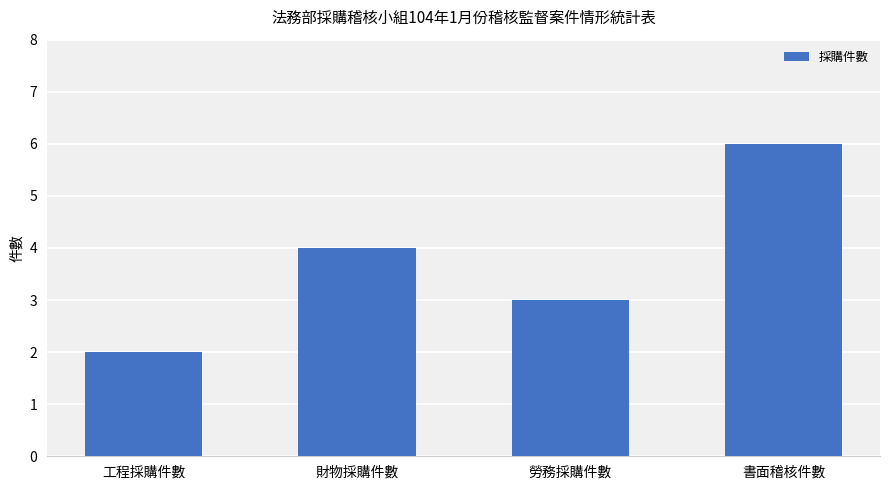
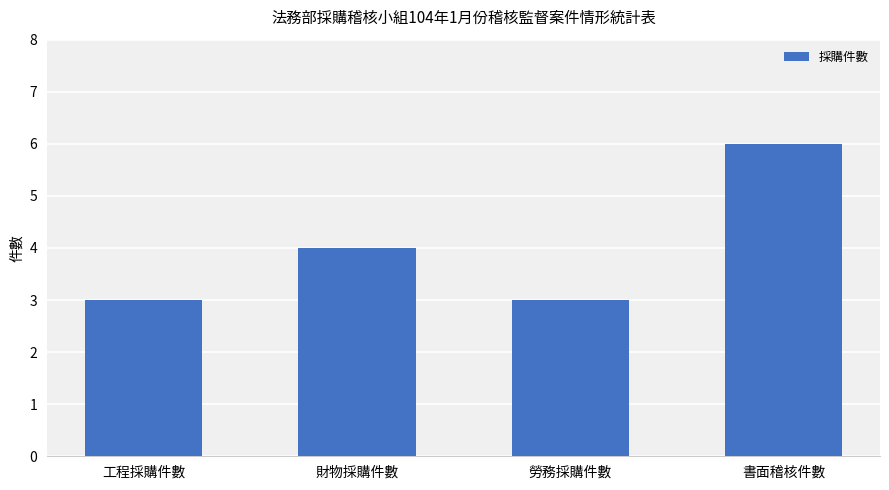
  {
-   "工程採購件數": 2,
+   "工程採購件數": 3,
    "財物採購件數": 4,
    "勞務採購件數": 3,
    "書面稽核件數": 6
  }
